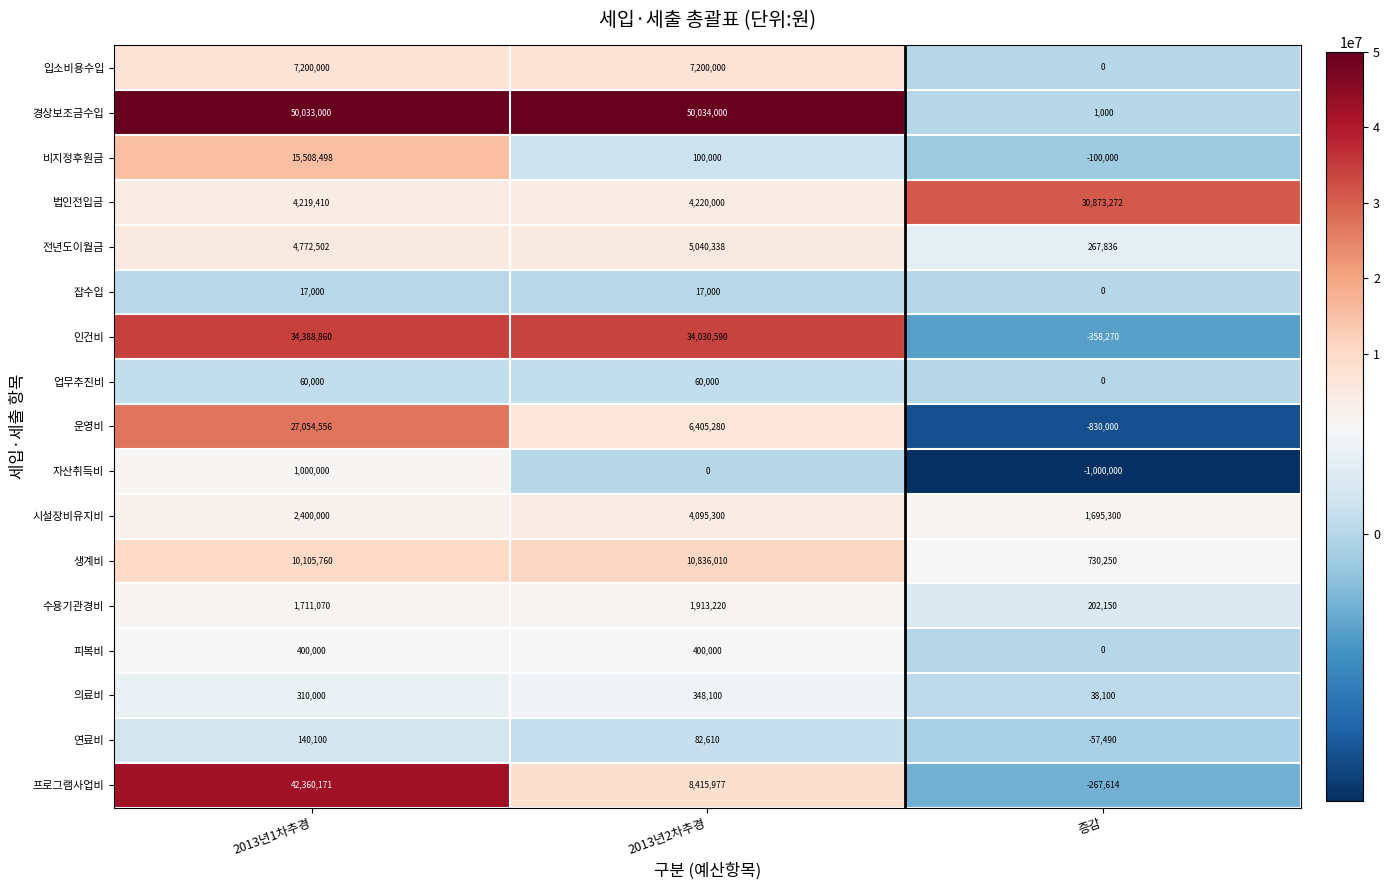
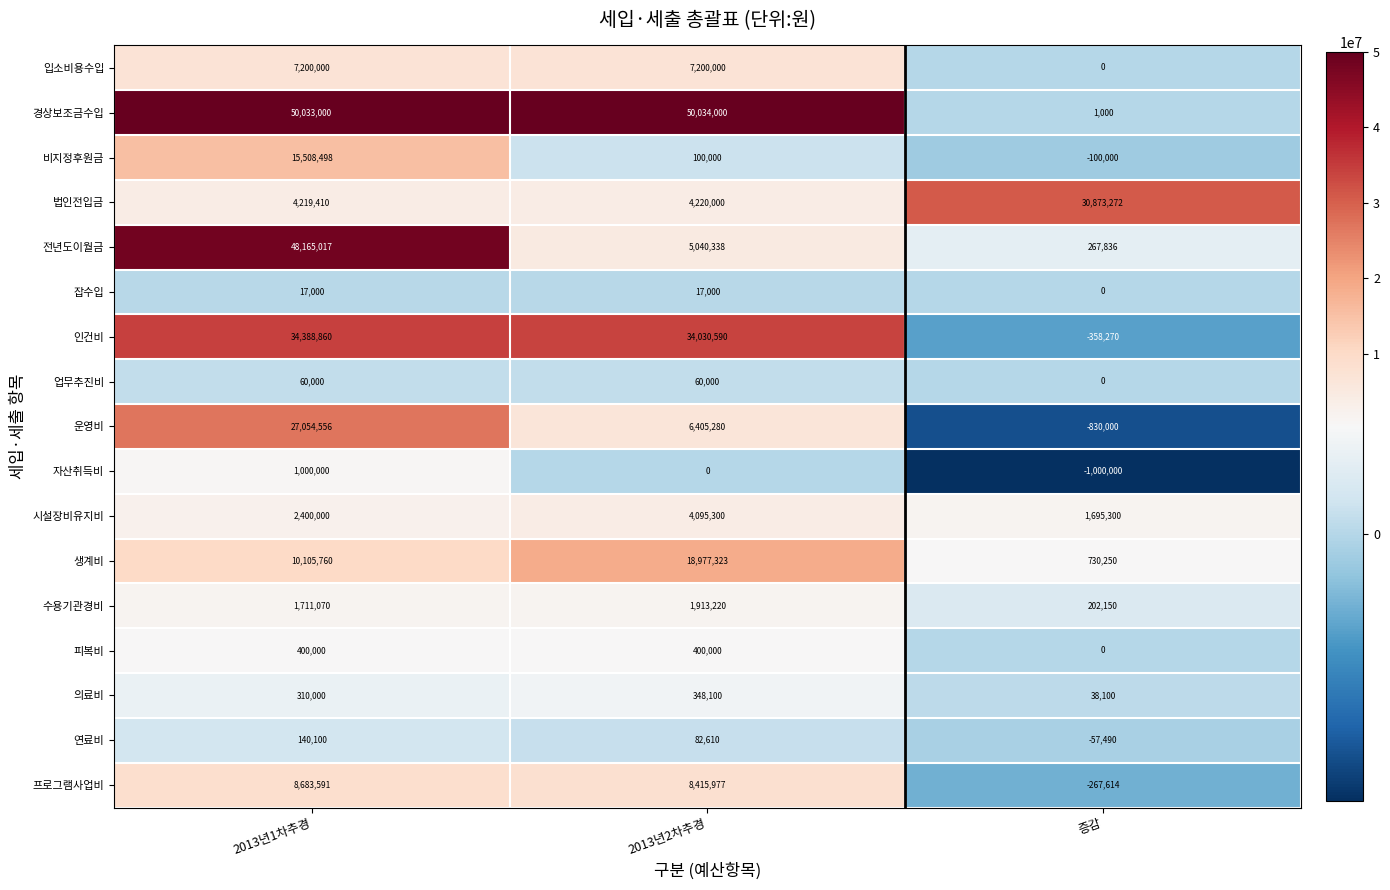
  {
    "입소비용수입": {
      "2013년1차추경": "7,200,000",
      "2013년2차추경": "7,200,000",
      "증감": "0"
    },
    "경상보조금수입": {
      "2013년1차추경": "50,033,000",
      "2013년2차추경": "50,034,000",
      "증감": "1,000"
    },
    "비지정후원금": {
      "2013년1차추경": "15,508,498",
      "2013년2차추경": "100,000",
      "증감": "-100,000"
    },
    "법인전입금": {
      "2013년1차추경": "4,219,410",
      "2013년2차추경": "4,220,000",
      "증감": "30,873,272"
    },
    "전년도이월금": {
-     "2013년1차추경": "4,772,502",
+     "2013년1차추경": "48,165,017",
      "2013년2차추경": "5,040,338",
      "증감": "267,836"
    },
    "잡수입": {
      "2013년1차추경": "17,000",
      "2013년2차추경": "17,000",
      "증감": "0"
    },
    "인건비": {
      "2013년1차추경": "34,388,860",
      "2013년2차추경": "34,030,590",
      "증감": "-358,270"
    },
    "업무추진비": {
      "2013년1차추경": "60,000",
      "2013년2차추경": "60,000",
      "증감": "0"
    },
    "운영비": {
      "2013년1차추경": "27,054,556",
      "2013년2차추경": "6,405,280",
      "증감": "-830,000"
    },
    "자산취득비": {
      "2013년1차추경": "1,000,000",
      "2013년2차추경": "0",
      "증감": "-1,000,000"
    },
    "시설장비유지비": {
      "2013년1차추경": "2,400,000",
      "2013년2차추경": "4,095,300",
      "증감": "1,695,300"
    },
    "생계비": {
      "2013년1차추경": "10,105,760",
-     "2013년2차추경": "10,836,010",
+     "2013년2차추경": "18,977,323",
      "증감": "730,250"
    },
    "수용기관경비": {
      "2013년1차추경": "1,711,070",
      "2013년2차추경": "1,913,220",
      "증감": "202,150"
    },
    "피복비": {
      "2013년1차추경": "400,000",
      "2013년2차추경": "400,000",
      "증감": "0"
    },
    "의료비": {
      "2013년1차추경": "310,000",
      "2013년2차추경": "348,100",
      "증감": "38,100"
    },
    "연료비": {
      "2013년1차추경": "140,100",
      "2013년2차추경": "82,610",
      "증감": "-57,490"
    },
    "프로그램사업비": {
-     "2013년1차추경": "42,360,171",
+     "2013년1차추경": "8,683,591",
      "2013년2차추경": "8,415,977",
      "증감": "-267,614"
    }
  }
